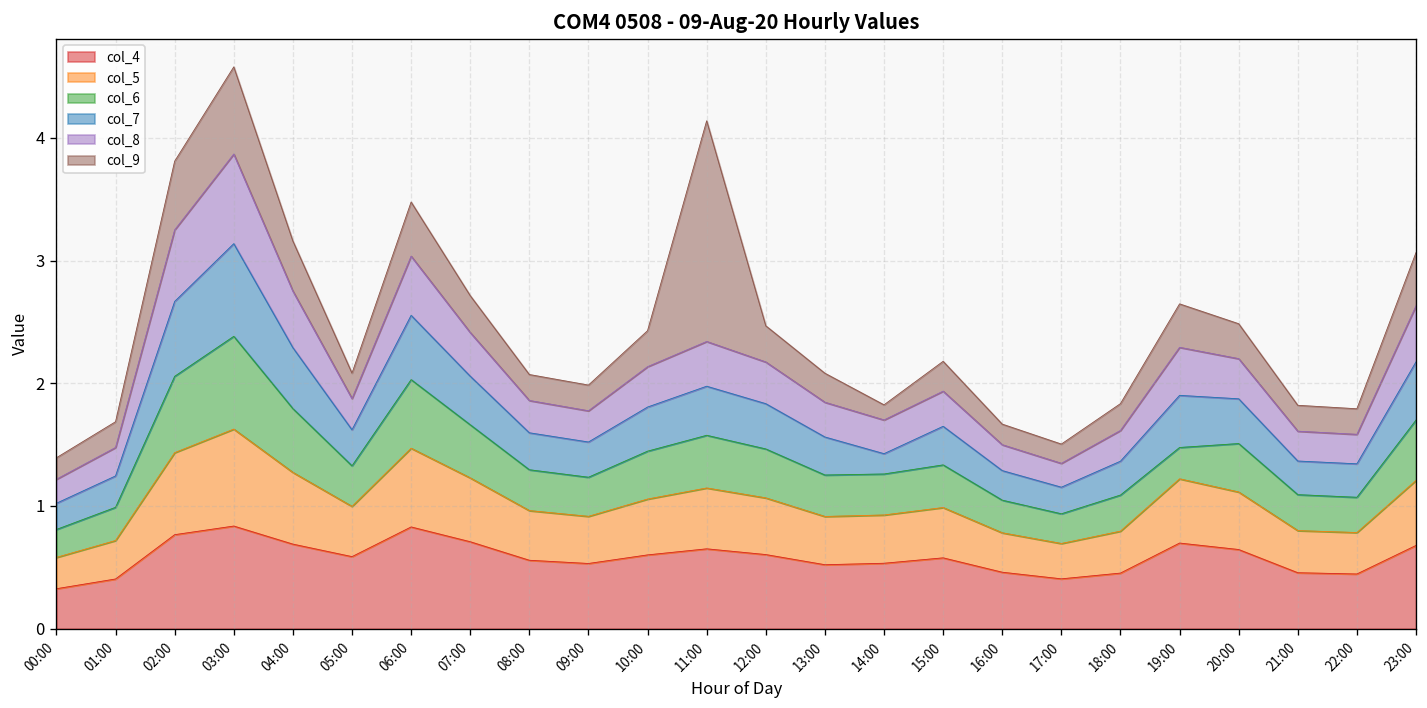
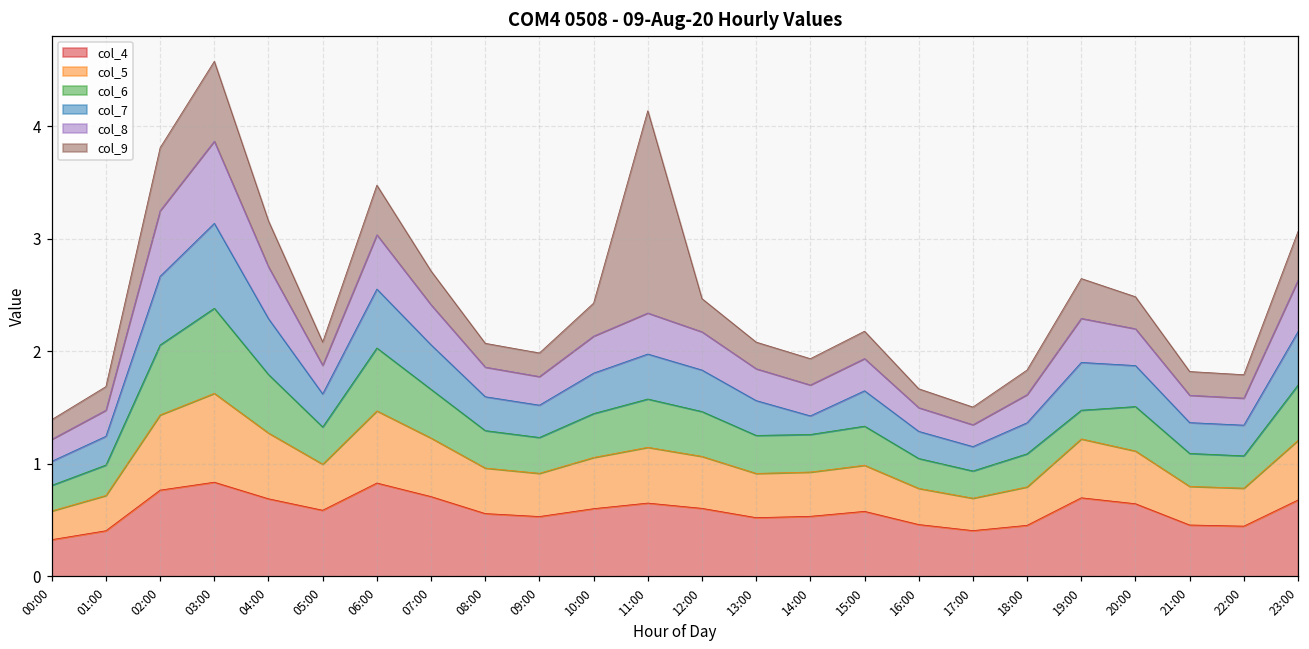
  {
    "col_4": {
      "00:00": 0.33,
      "01:00": 0.41,
      "02:00": 0.77,
      "03:00": 0.84,
      "04:00": 0.69,
      "05:00": 0.59,
      "06:00": 0.83,
      "07:00": 0.71,
      "08:00": 0.56,
      "09:00": 0.53,
      "10:00": 0.60,
      "11:00": 0.65,
      "12:00": 0.60,
      "13:00": 0.52,
      "14:00": 0.53,
      "15:00": 0.58,
      "16:00": 0.46,
      "17:00": 0.41,
      "18:00": 0.45,
      "19:00": 0.70,
      "20:00": 0.65,
      "21:00": 0.46,
      "22:00": 0.45,
      "23:00": 0.68
    },
    "col_5": {
      "00:00": 0.26,
      "01:00": 0.31,
      "02:00": 0.67,
      "03:00": 0.79,
      "04:00": 0.58,
      "05:00": 0.41,
      "06:00": 0.64,
      "07:00": 0.52,
      "08:00": 0.40,
      "09:00": 0.38,
      "10:00": 0.45,
      "11:00": 0.50,
      "12:00": 0.46,
      "13:00": 0.39,
      "14:00": 0.39,
      "15:00": 0.41,
      "16:00": 0.32,
      "17:00": 0.29,
      "18:00": 0.34,
      "19:00": 0.52,
      "20:00": 0.47,
      "21:00": 0.34,
      "22:00": 0.34,
      "23:00": 0.53
    },
    "col_6": {
      "00:00": 0.23,
      "01:00": 0.27,
      "02:00": 0.62,
      "03:00": 0.76,
      "04:00": 0.52,
      "05:00": 0.33,
      "06:00": 0.56,
      "07:00": 0.43,
      "08:00": 0.33,
      "09:00": 0.32,
      "10:00": 0.39,
      "11:00": 0.43,
      "12:00": 0.40,
      "13:00": 0.34,
      "14:00": 0.33,
      "15:00": 0.35,
      "16:00": 0.27,
      "17:00": 0.24,
      "18:00": 0.29,
      "19:00": 0.26,
      "20:00": 0.39,
      "21:00": 0.29,
      "22:00": 0.29,
      "23:00": 0.49
    },
    "col_7": {
      "00:00": 0.21,
      "01:00": 0.26,
      "02:00": 0.61,
      "03:00": 0.75,
      "04:00": 0.50,
      "05:00": 0.29,
      "06:00": 0.52,
      "07:00": 0.40,
      "08:00": 0.30,
      "09:00": 0.29,
      "10:00": 0.36,
      "11:00": 0.40,
      "12:00": 0.37,
      "13:00": 0.31,
      "14:00": 0.17,
      "15:00": 0.31,
      "16:00": 0.24,
      "17:00": 0.22,
      "18:00": 0.28,
      "19:00": 0.42,
      "20:00": 0.36,
      "21:00": 0.27,
      "22:00": 0.27,
      "23:00": 0.47
    },
    "col_8": {
      "00:00": 0.20,
      "01:00": 0.23,
      "02:00": 0.58,
      "03:00": 0.73,
      "04:00": 0.46,
      "05:00": 0.25,
      "06:00": 0.48,
      "07:00": 0.36,
      "08:00": 0.26,
      "09:00": 0.25,
      "10:00": 0.33,
      "11:00": 0.36,
      "12:00": 0.34,
      "13:00": 0.28,
      "14:00": 0.27,
      "15:00": 0.29,
      "16:00": 0.21,
      "17:00": 0.19,
      "18:00": 0.25,
      "19:00": 0.39,
      "20:00": 0.33,
      "21:00": 0.24,
      "22:00": 0.24,
      "23:00": 0.46
    },
    "col_9": {
      "00:00": 0.18,
      "01:00": 0.21,
      "02:00": 0.56,
      "03:00": 0.71,
      "04:00": 0.41,
      "05:00": 0.21,
      "06:00": 0.44,
      "07:00": 0.30,
      "08:00": 0.21,
      "09:00": 0.21,
      "10:00": 0.29,
      "11:00": 1.80,
      "12:00": 0.30,
      "13:00": 0.24,
-     "14:00": 0.12,
+     "14:00": 0.23,
      "15:00": 0.24,
      "16:00": 0.17,
      "17:00": 0.16,
      "18:00": 0.22,
      "19:00": 0.35,
      "20:00": 0.28,
      "21:00": 0.21,
      "22:00": 0.21,
      "23:00": 0.43
    }
  }
